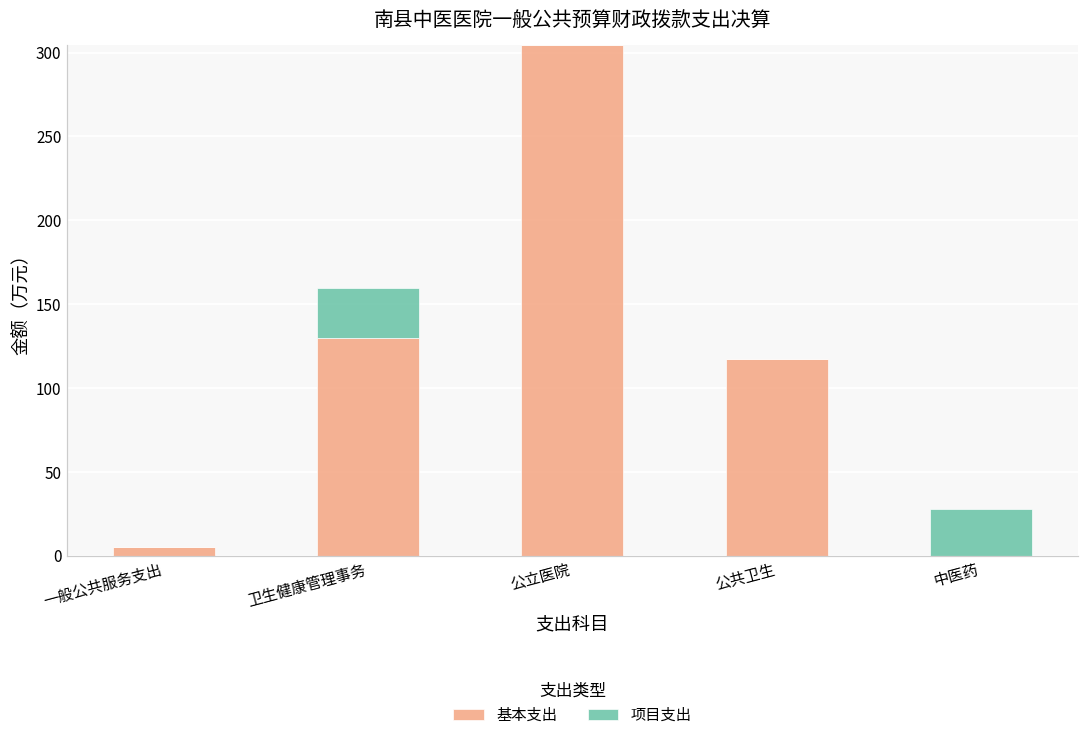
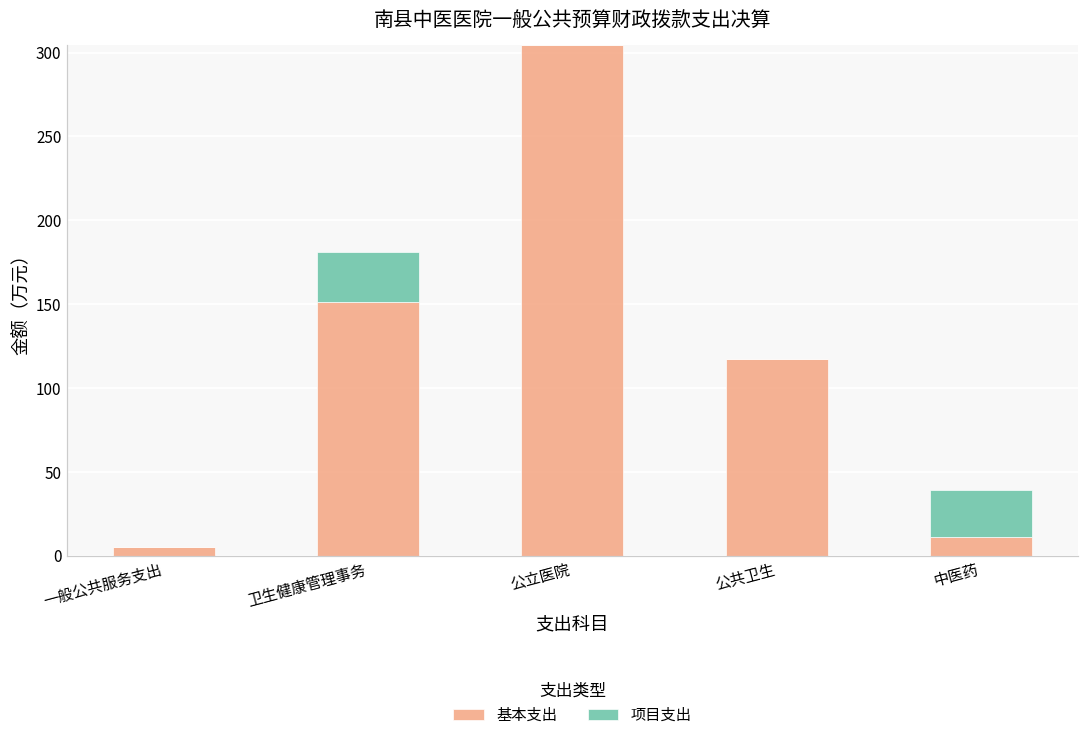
  {
    "基本支出": {
      "一般公共服务支出": 5,
-     "卫生健康管理事务": 130,
+     "卫生健康管理事务": 152,
      "公立医院": 305,
      "公共卫生": 118,
-     "中医药": 0
+     "中医药": 11
    },
    "项目支出": {
      "一般公共服务支出": 0,
      "卫生健康管理事务": 30,
      "公立医院": 0,
      "公共卫生": 0,
      "中医药": 28
    }
  }
